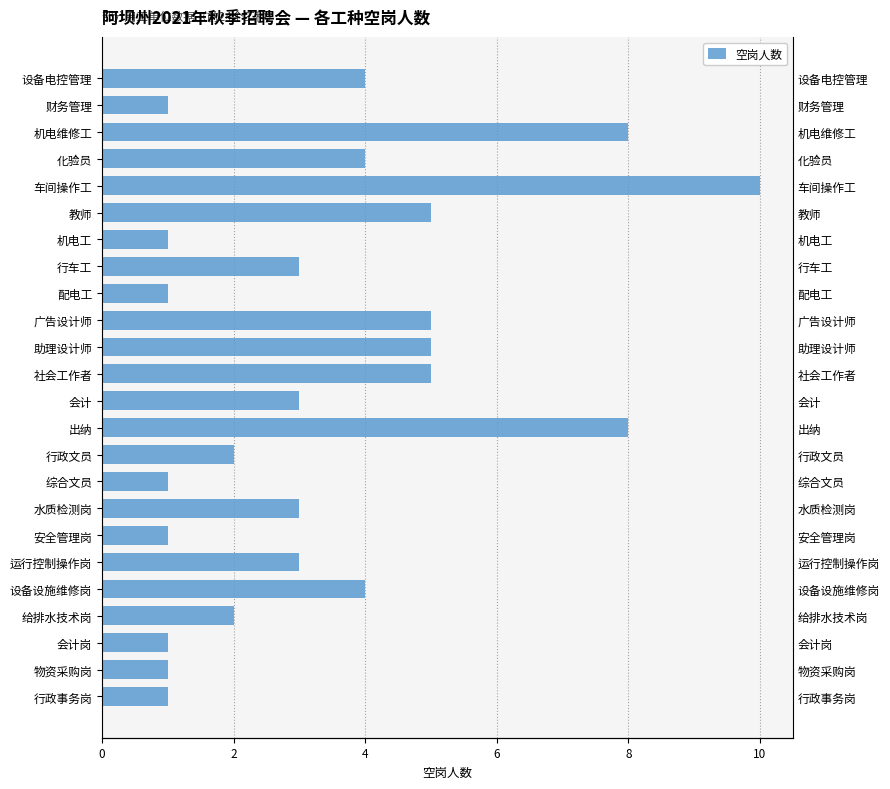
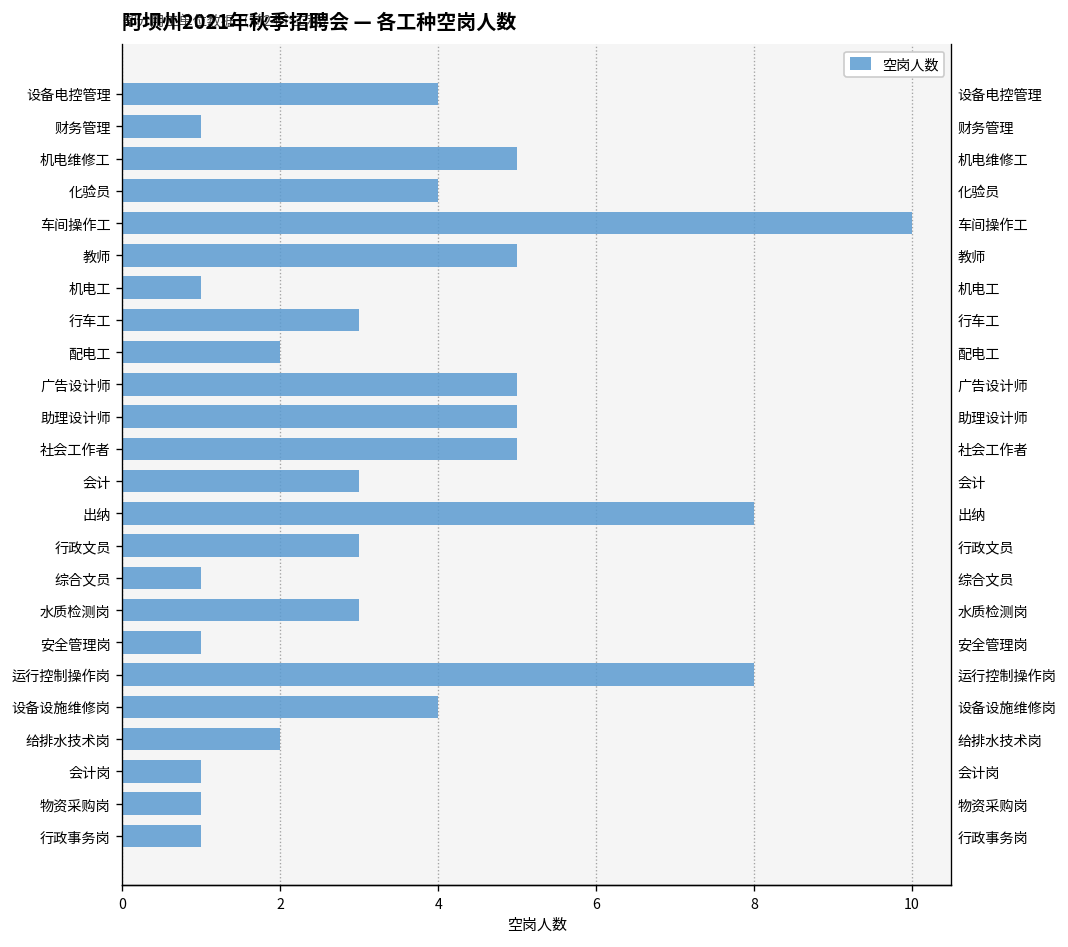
  {
    "设备电控管理": 4,
    "财务管理": 1,
-   "机电维修工": 8,
+   "机电维修工": 5,
    "化验员": 4,
    "车间操作工": 10,
    "教师": 5,
    "机电工": 1,
    "行车工": 3,
-   "配电工": 1,
+   "配电工": 2,
    "广告设计师": 5,
    "助理设计师": 5,
    "社会工作者": 5,
    "会计": 3,
    "出纳": 8,
-   "行政文员": 2,
+   "行政文员": 3,
    "综合文员": 1,
    "水质检测岗": 3,
    "安全管理岗": 1,
-   "运行控制操作岗": 3,
+   "运行控制操作岗": 8,
    "设备设施维修岗": 4,
    "给排水技术岗": 2,
    "会计岗": 1,
    "物资采购岗": 1,
    "行政事务岗": 1
  }
